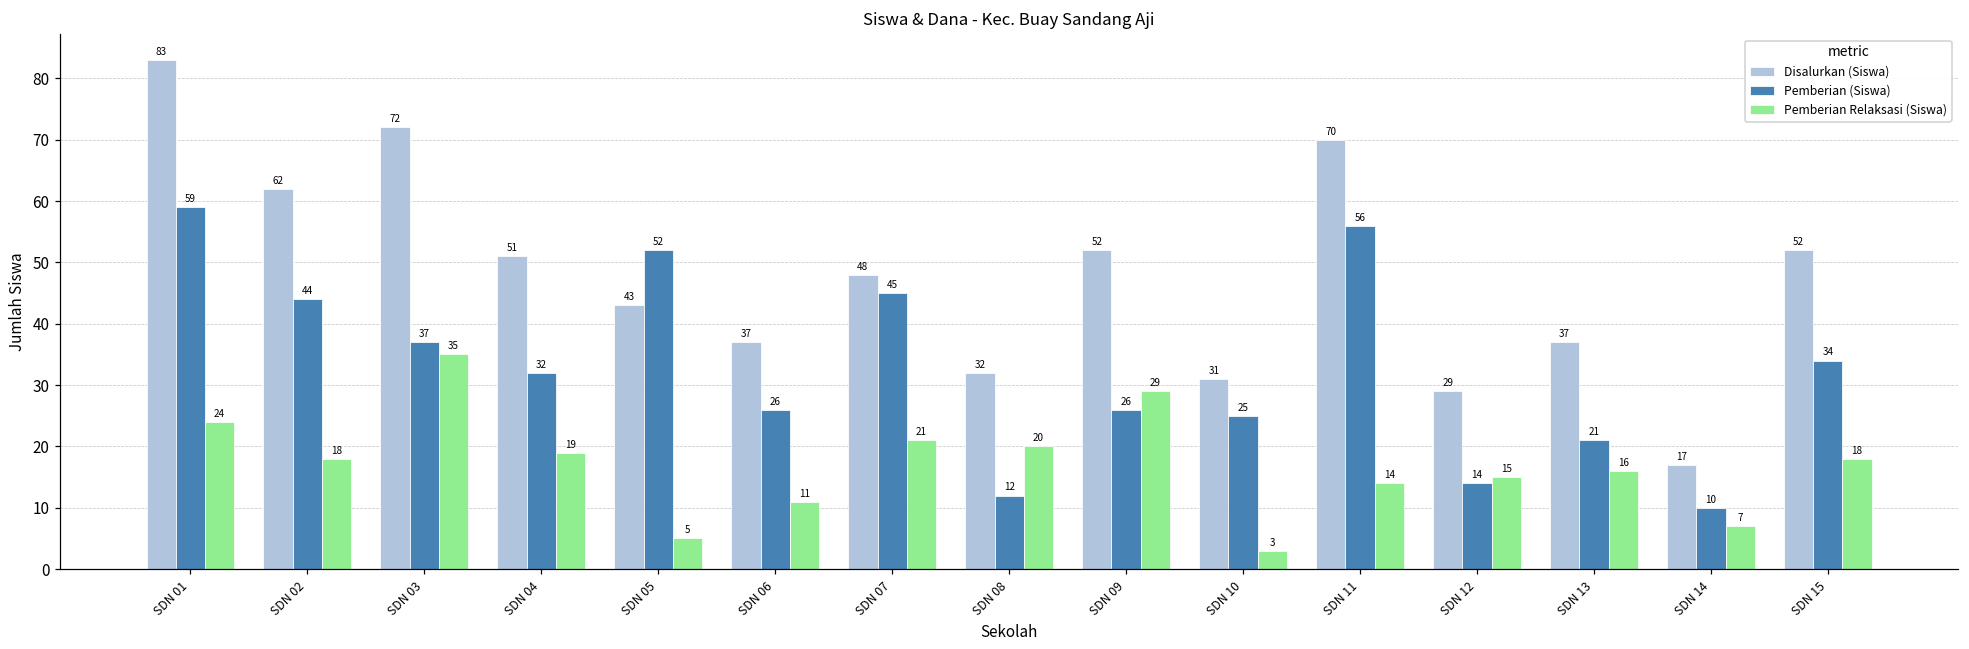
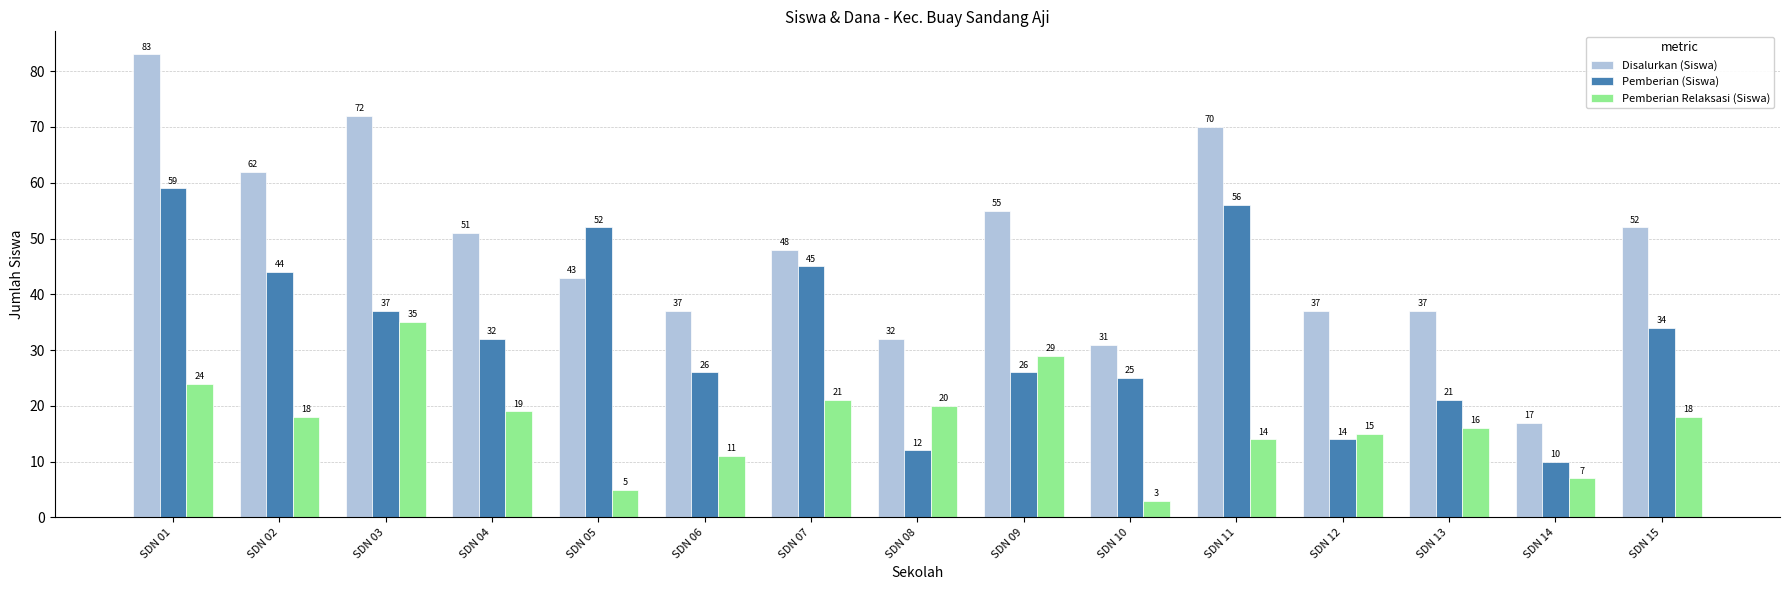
  {
    "Disalurkan (Siswa)": {
      "SDN 01": 83,
      "SDN 02": 62,
      "SDN 03": 72,
      "SDN 04": 51,
      "SDN 05": 43,
      "SDN 06": 37,
      "SDN 07": 48,
      "SDN 08": 32,
-     "SDN 09": 52,
+     "SDN 09": 55,
      "SDN 10": 31,
      "SDN 11": 70,
-     "SDN 12": 29,
+     "SDN 12": 37,
      "SDN 13": 37,
      "SDN 14": 17,
      "SDN 15": 52
    },
    "Pemberian (Siswa)": {
      "SDN 01": 59,
      "SDN 02": 44,
      "SDN 03": 37,
      "SDN 04": 32,
      "SDN 05": 52,
      "SDN 06": 26,
      "SDN 07": 45,
      "SDN 08": 12,
      "SDN 09": 26,
      "SDN 10": 25,
      "SDN 11": 56,
      "SDN 12": 14,
      "SDN 13": 21,
      "SDN 14": 10,
      "SDN 15": 34
    },
    "Pemberian Relaksasi (Siswa)": {
      "SDN 01": 24,
      "SDN 02": 18,
      "SDN 03": 35,
      "SDN 04": 19,
      "SDN 05": 5,
      "SDN 06": 11,
      "SDN 07": 21,
      "SDN 08": 20,
      "SDN 09": 29,
      "SDN 10": 3,
      "SDN 11": 14,
      "SDN 12": 15,
      "SDN 13": 16,
      "SDN 14": 7,
      "SDN 15": 18
    }
  }
